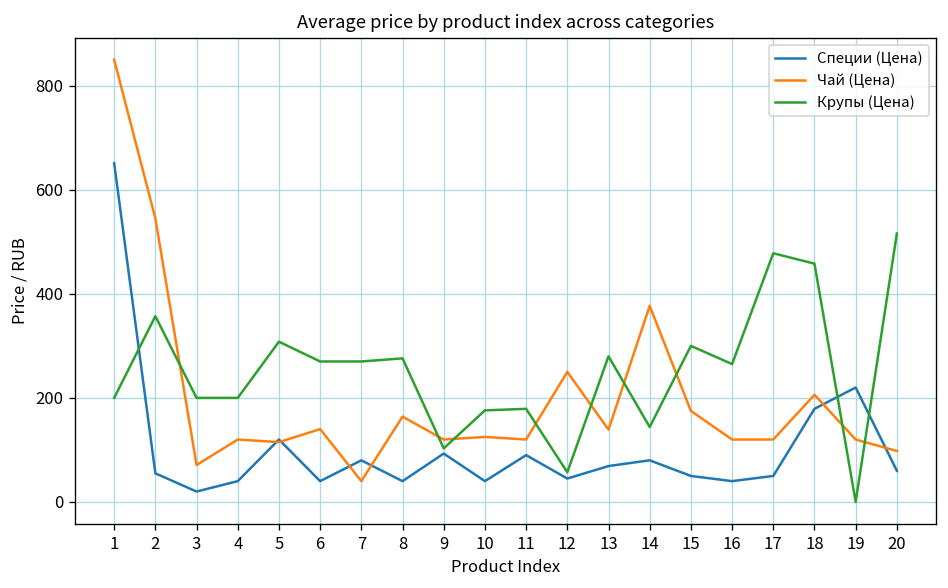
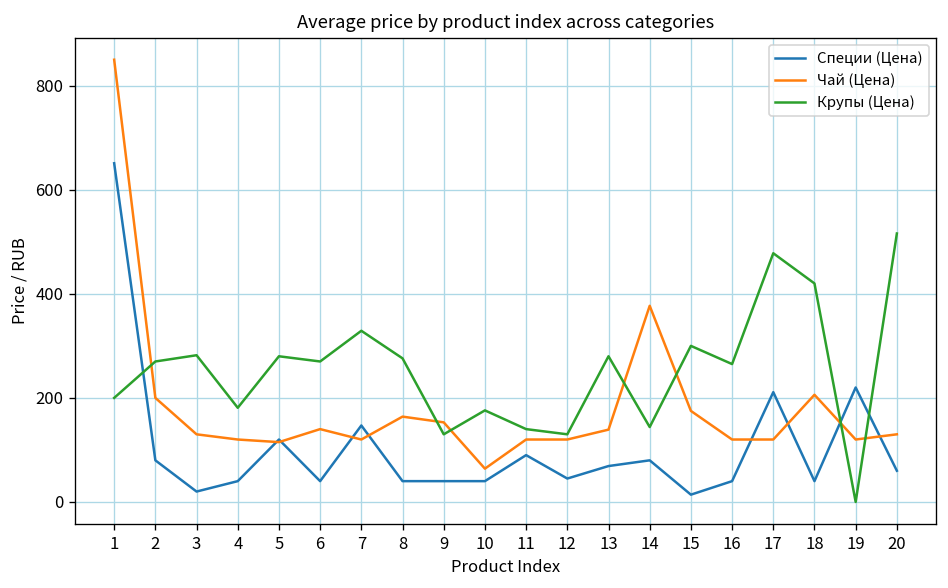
  {
    "Специи (Цена)": {
      "1": 650,
-     "2": 60,
+     "2": 80,
      "3": 20,
      "4": 40,
      "6": 40,
-     "7": 80,
+     "7": 150,
      "8": 40,
-     "9": 90,
+     "9": 40,
      "10": 40,
      "11": 90,
      "12": 50,
      "13": 70,
      "14": 80,
-     "15": 50,
+     "15": 10,
      "16": 40,
-     "17": 50,
-     "18": 180,
+     "17": 210,
+     "18": 40,
      "19": 220,
      "20": 60
    },
    "Чай (Цена)": {
      "1": 850,
-     "2": 550,
-     "3": 70,
+     "2": 200,
+     "3": 130,
      "4": 120,
      "6": 140,
-     "7": 40,
+     "7": 120,
      "8": 160,
-     "9": 120,
-     "10": 130,
+     "9": 150,
+     "10": 60,
      "11": 120,
-     "12": 250,
+     "12": 120,
      "13": 140,
      "14": 380,
      "15": 180,
      "16": 120,
      "17": 120,
      "18": 210,
      "19": 120,
-     "20": 100
+     "20": 130
    },
    "Крупы (Цена)": {
      "1": 200,
-     "2": 360,
-     "3": 200,
-     "4": 200,
-     "5": 310,
+     "2": 270,
+     "3": 280,
+     "4": 180,
+     "5": 280,
      "6": 270,
-     "7": 270,
+     "7": 330,
      "8": 280,
-     "9": 100,
+     "9": 130,
      "10": 180,
-     "11": 180,
-     "12": 60,
+     "11": 140,
+     "12": 130,
      "13": 280,
      "14": 140,
      "15": 300,
      "16": 270,
      "17": 480,
-     "18": 460,
+     "18": 420,
      "19": 0,
      "20": 520
    }
  }
